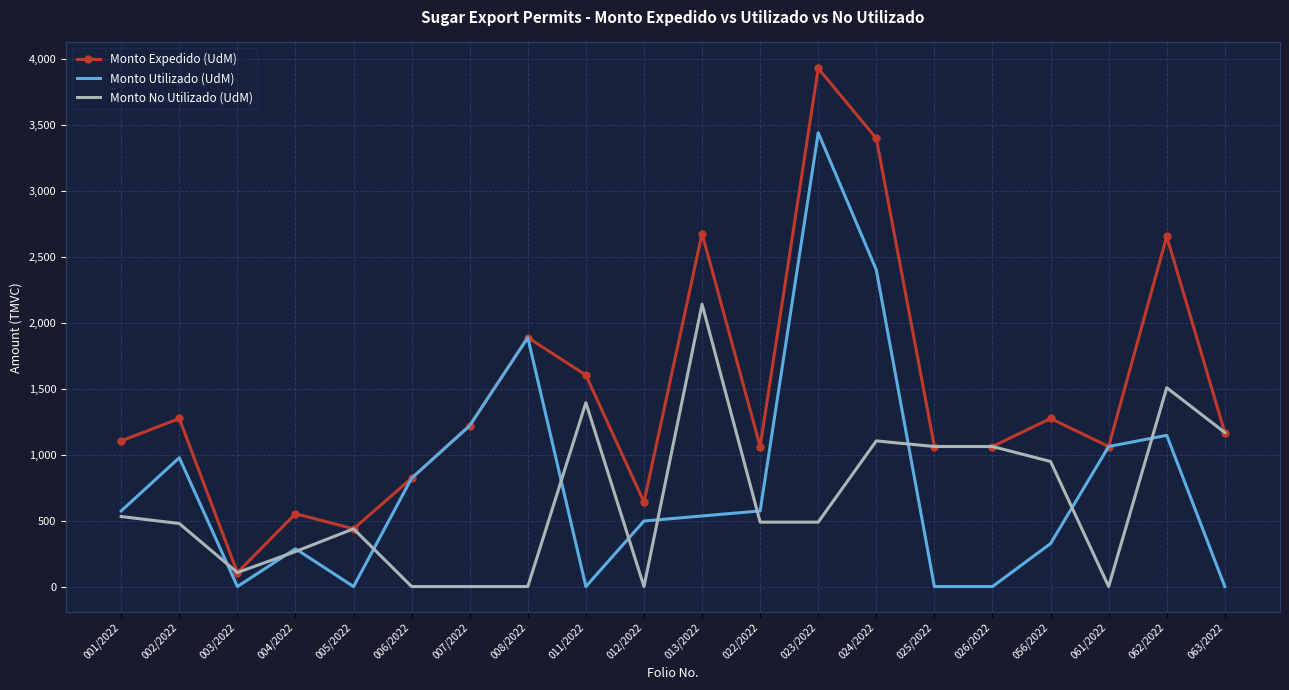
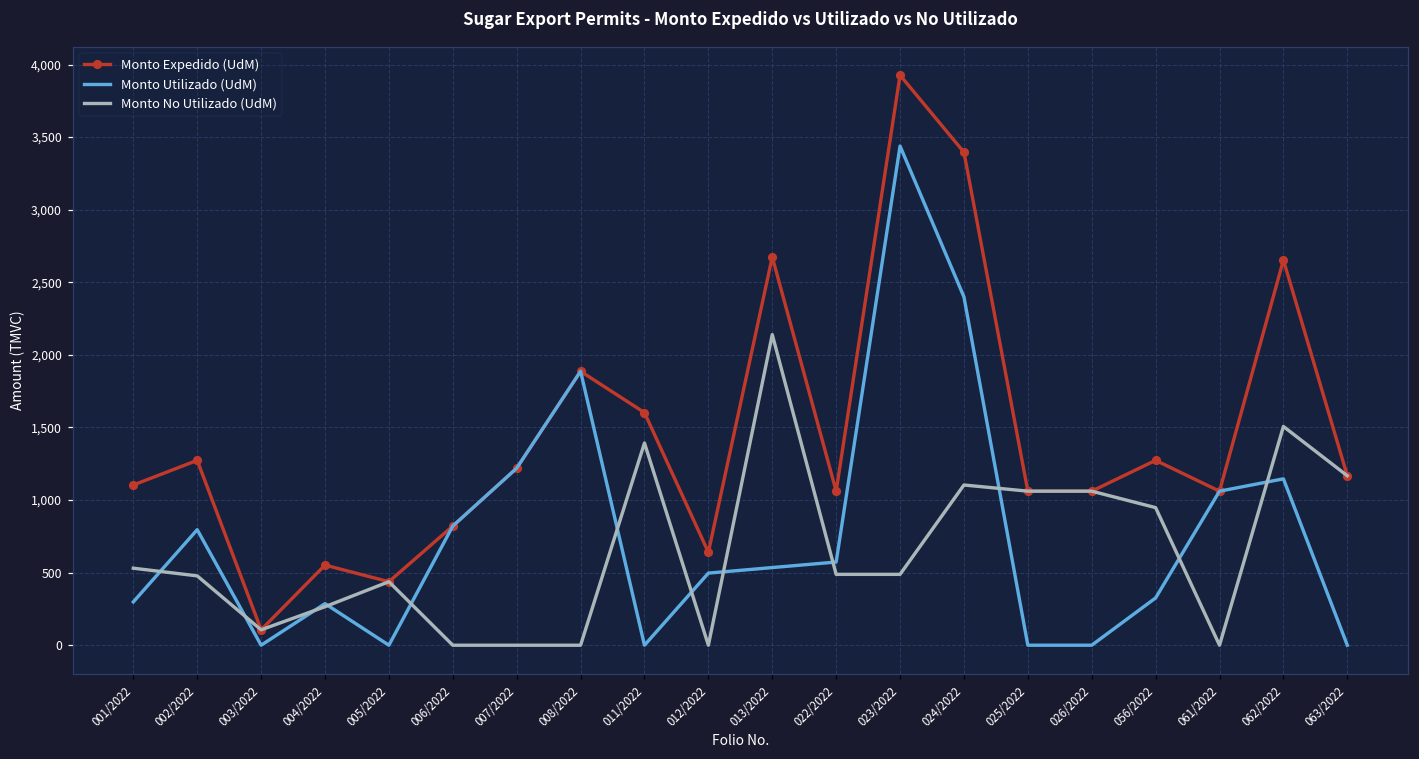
  {
    "Monto Expedido (UdM)": {
      "001/2022": "1,100",
      "002/2022": "1,270",
      "004/2022": "550",
      "011/2022": "1,600",
      "012/2022": "640",
      "013/2022": "2,670",
      "022/2022": "1,060",
      "023/2022": "3,930",
      "024/2022": "3,400",
      "056/2022": "1,270",
      "062/2022": "2,650"
    },
    "Monto Utilizado (UdM)": {
-     "001/2022": "570",
-     "002/2022": "980",
+     "001/2022": "300",
+     "002/2022": "800",
      "003/2022": "0",
      "004/2022": "290",
      "005/2022": "0",
      "011/2022": "0",
      "012/2022": "500",
      "013/2022": "530",
      "022/2022": "570",
      "023/2022": "3,440",
      "024/2022": "2,400",
      "025/2022": "0",
      "026/2022": "0",
      "056/2022": "330",
      "062/2022": "1,150",
      "063/2022": "0"
    },
    "Monto No Utilizado (UdM)": {
      "001/2022": "530",
      "002/2022": "480",
      "004/2022": "270",
      "006/2022": "0",
      "007/2022": "0",
      "008/2022": "0",
      "011/2022": "1,390",
      "012/2022": "0",
      "013/2022": "2,140",
      "022/2022": "490",
      "023/2022": "490",
      "024/2022": "1,100",
      "056/2022": "950",
      "061/2022": "0",
      "062/2022": "1,510"
    }
  }
